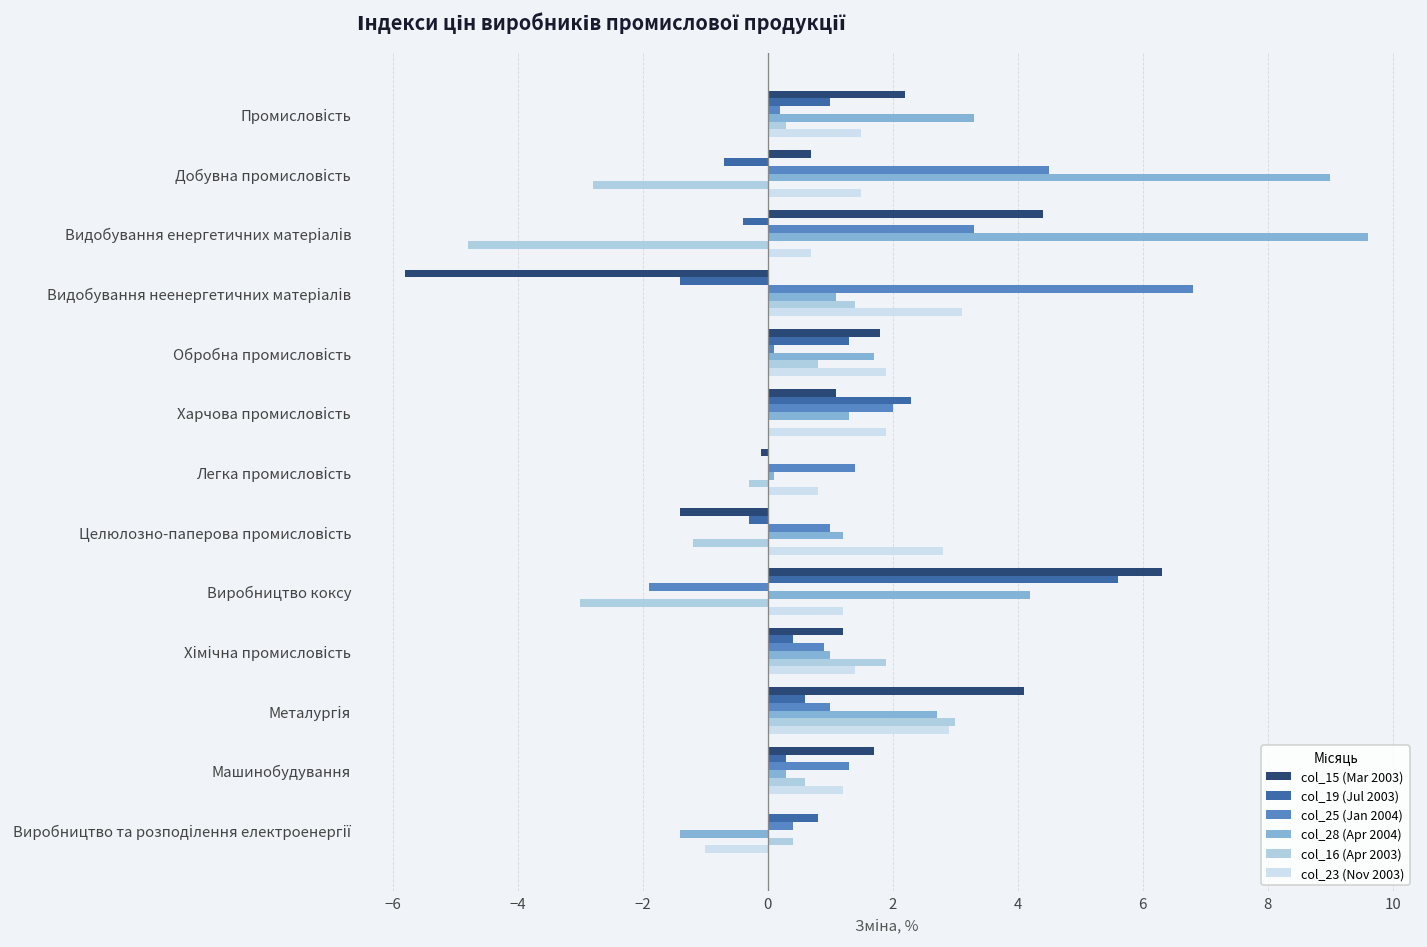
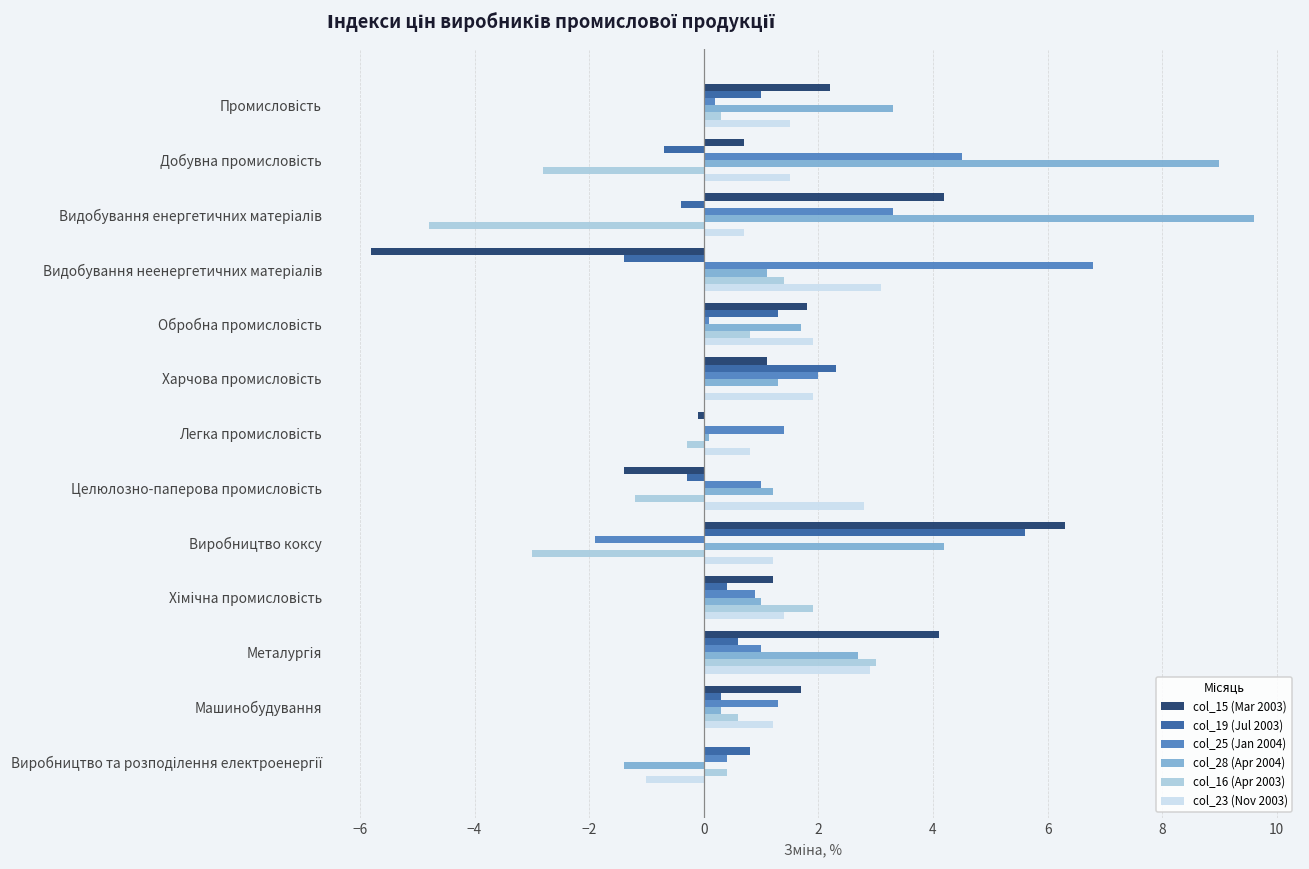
  {
    "col_15 (Mar 2003)": {
      "Промисловість": 2.2,
      "Добувна промисловість": 0.7,
-     "Видобування енергетичних матеріалів": 4.4,
+     "Видобування енергетичних матеріалів": 4.2,
      "Видобування неенергетичних матеріалів": -5.8,
      "Обробна промисловість": 1.8,
      "Харчова промисловість": 1.1,
      "Легка промисловість": -0.1,
      "Целюлозно-паперова промисловість": -1.4,
      "Виробництво коксу": 6.3,
      "Хімічна промисловість": 1.2,
      "Металургія": 4.1,
      "Машинобудування": 1.7,
      "Виробництво та розподілення електроенергії": 0.0
    }
  }
